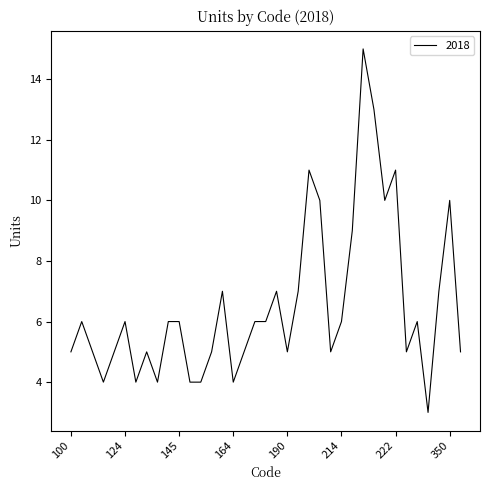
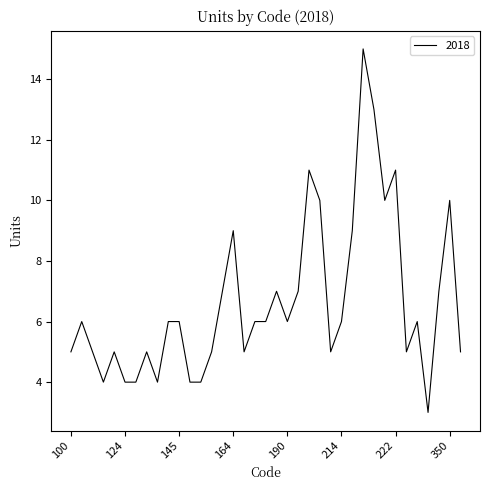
  {
    "100": 5,
-   "124": 6,
+   "124": 4,
    "145": 6,
-   "164": 4,
-   "190": 5,
+   "164": 9,
+   "190": 6,
    "214": 6,
    "222": 11,
    "350": 10
  }
